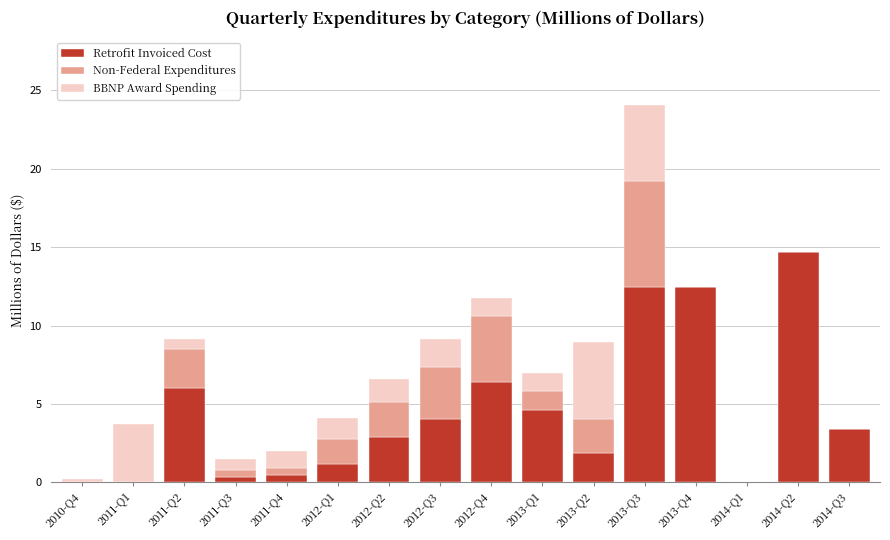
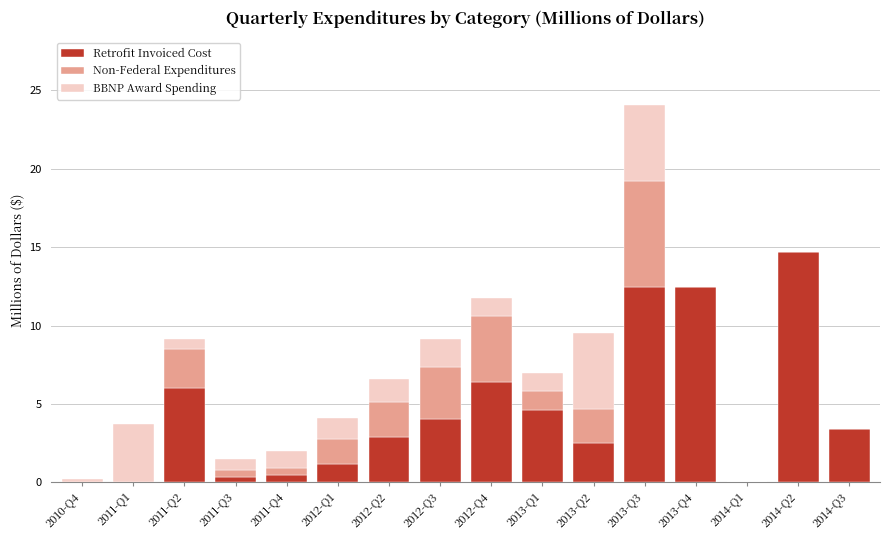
  {
    "Retrofit Invoiced Cost": {
      "2010-Q4": 0.0,
      "2011-Q1": 0.0,
      "2011-Q2": 6.0,
      "2011-Q3": 0.3,
      "2011-Q4": 0.5,
      "2012-Q1": 1.2,
      "2012-Q2": 2.9,
      "2012-Q3": 4.1,
      "2012-Q4": 6.4,
      "2013-Q1": 4.6,
-     "2013-Q2": 1.9,
+     "2013-Q2": 2.5,
      "2013-Q3": 12.5,
      "2013-Q4": 12.4,
      "2014-Q1": 0.0,
      "2014-Q2": 14.7,
      "2014-Q3": 3.4
    },
    "Non-Federal Expenditures": {
      "2010-Q4": 0.0,
      "2011-Q1": 0.0,
      "2011-Q2": 2.5,
      "2011-Q3": 0.5,
      "2011-Q4": 0.5,
      "2012-Q1": 1.6,
      "2012-Q2": 2.2,
      "2012-Q3": 3.3,
      "2012-Q4": 4.2,
      "2013-Q1": 1.2,
      "2013-Q2": 2.2,
      "2013-Q3": 6.7,
      "2013-Q4": 0.0,
      "2014-Q1": 0.0,
      "2014-Q2": 0.0,
      "2014-Q3": 0.0
    },
    "BBNP Award Spending": {
      "2010-Q4": 0.2,
      "2011-Q1": 3.7,
      "2011-Q2": 0.6,
      "2011-Q3": 0.7,
      "2011-Q4": 1.1,
      "2012-Q1": 1.3,
      "2012-Q2": 1.5,
      "2012-Q3": 1.8,
      "2012-Q4": 1.1,
      "2013-Q1": 1.1,
      "2013-Q2": 4.9,
      "2013-Q3": 4.8,
      "2013-Q4": 0.0,
      "2014-Q1": 0.0,
      "2014-Q2": 0.0,
      "2014-Q3": 0.0
    }
  }
